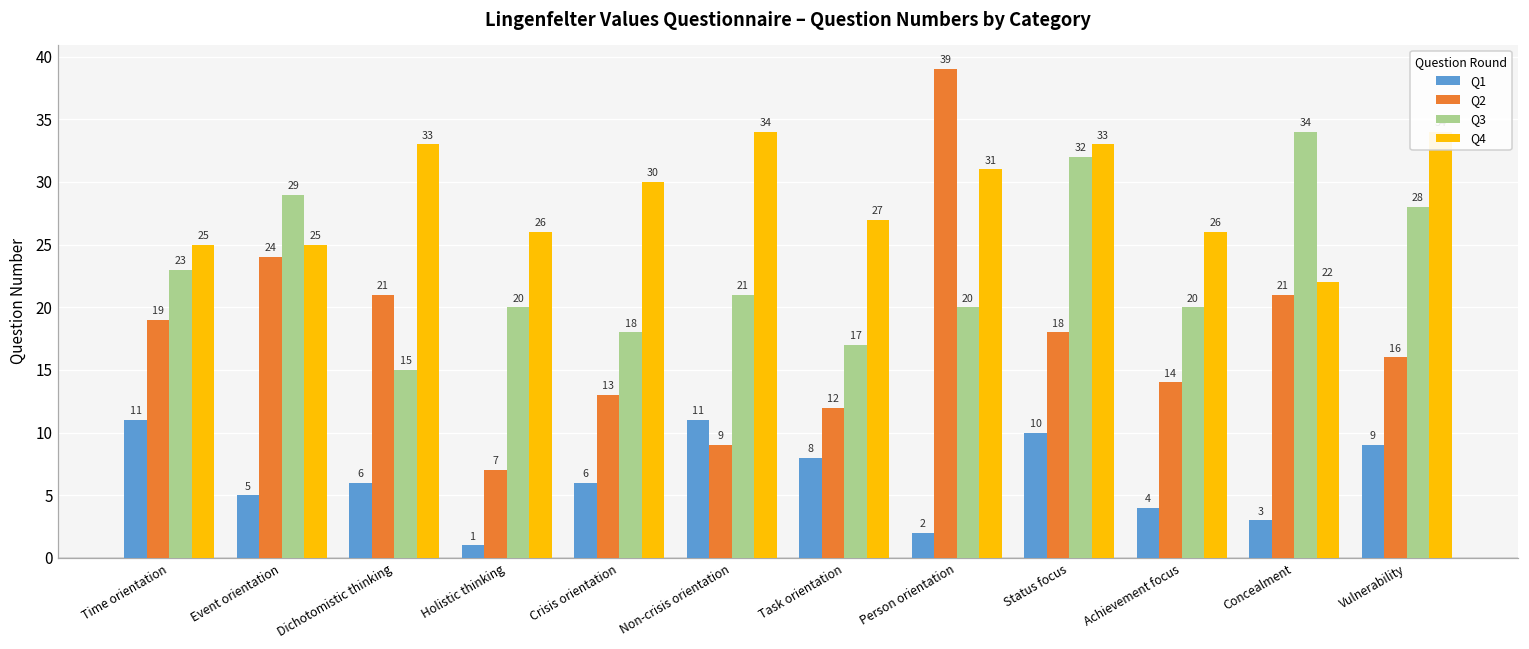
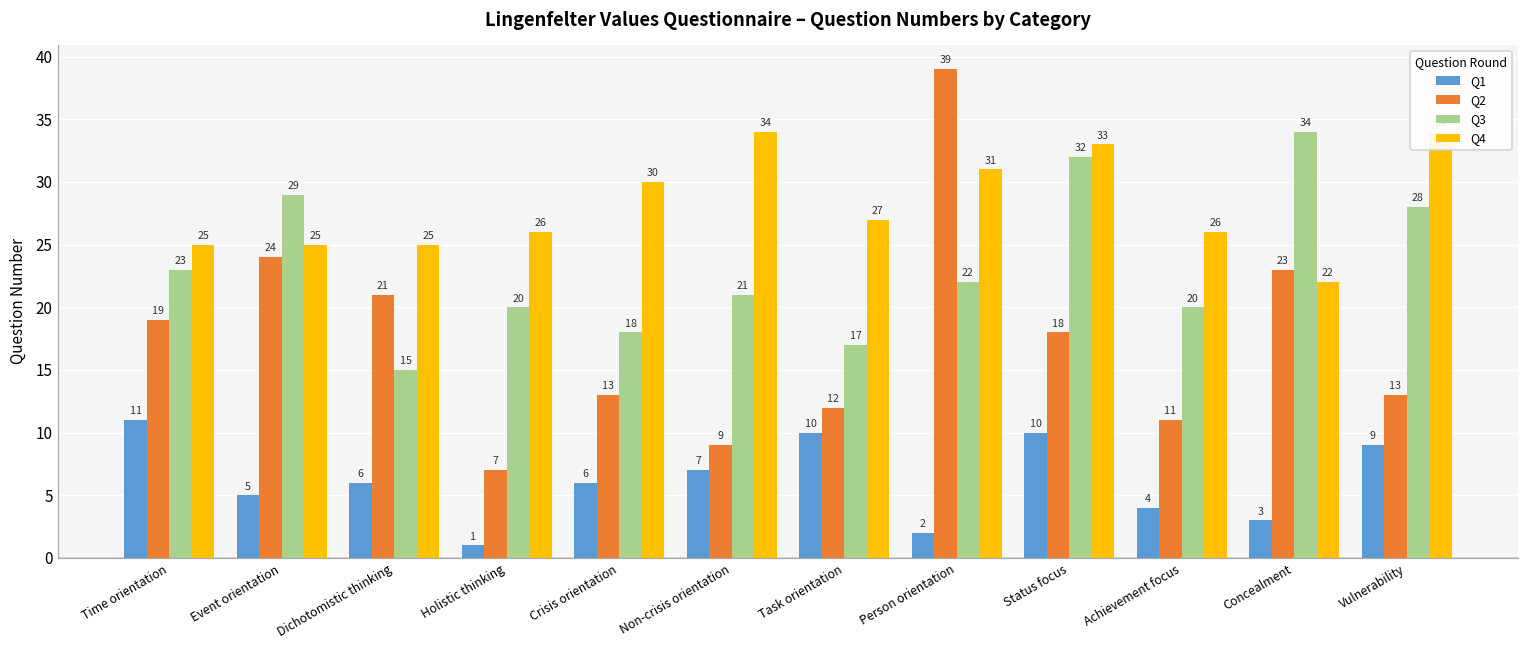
  {
    "Q1": {
      "Time orientation": 11,
      "Event orientation": 5,
      "Dichotomistic thinking": 6,
      "Holistic thinking": 1,
      "Crisis orientation": 6,
-     "Non-crisis orientation": 11,
-     "Task orientation": 8,
+     "Non-crisis orientation": 7,
+     "Task orientation": 10,
      "Person orientation": 2,
      "Status focus": 10,
      "Achievement focus": 4,
      "Concealment": 3,
      "Vulnerability": 9
    },
    "Q2": {
      "Time orientation": 19,
      "Event orientation": 24,
      "Dichotomistic thinking": 21,
      "Holistic thinking": 7,
      "Crisis orientation": 13,
      "Non-crisis orientation": 9,
      "Task orientation": 12,
      "Person orientation": 39,
      "Status focus": 18,
-     "Achievement focus": 14,
-     "Concealment": 21,
-     "Vulnerability": 16
+     "Achievement focus": 11,
+     "Concealment": 23,
+     "Vulnerability": 13
    },
    "Q3": {
      "Time orientation": 23,
      "Event orientation": 29,
      "Dichotomistic thinking": 15,
      "Holistic thinking": 20,
      "Crisis orientation": 18,
      "Non-crisis orientation": 21,
      "Task orientation": 17,
-     "Person orientation": 20,
+     "Person orientation": 22,
      "Status focus": 32,
      "Achievement focus": 20,
      "Concealment": 34,
      "Vulnerability": 28
    },
    "Q4": {
      "Time orientation": 25,
      "Event orientation": 25,
-     "Dichotomistic thinking": 33,
+     "Dichotomistic thinking": 25,
      "Holistic thinking": 26,
      "Crisis orientation": 30,
      "Non-crisis orientation": 34,
      "Task orientation": 27,
      "Person orientation": 31,
      "Status focus": 33,
      "Achievement focus": 26,
      "Concealment": 22
    }
  }
